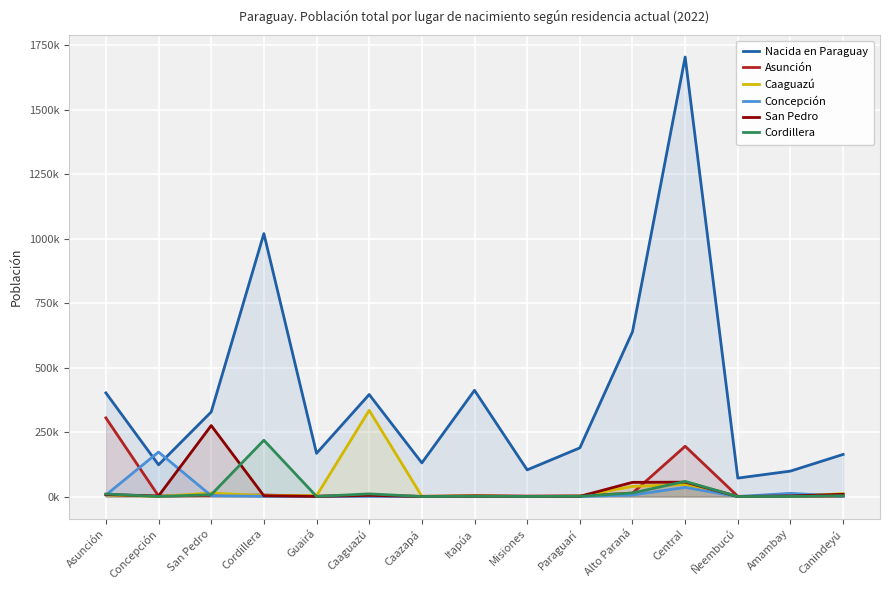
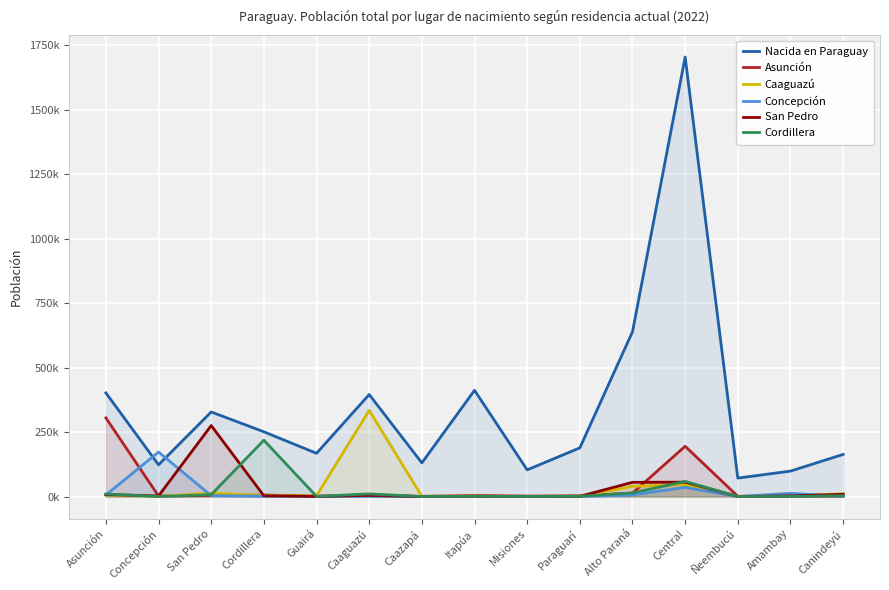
  {
    "Nacida en Paraguay": {
      "Asunción": 400000,
      "Concepción": 120000,
      "San Pedro": 330000,
-     "Cordillera": 1020000,
+     "Cordillera": 250000,
      "Guairá": 170000,
      "Caaguazú": 400000,
      "Caazapá": 130000,
      "Itapúa": 410000,
      "Misiones": 100000,
      "Paraguarí": 190000,
      "Alto Paraná": 640000,
      "Central": 1700000,
      "Ñeembucú": 70000,
      "Amambay": 100000,
      "Canindeyú": 160000
    },
    "Asunción": {
      "Asunción": 310000,
      "Central": 200000
    },
    "Caaguazú": {
      "Caaguazú": 330000,
      "Alto Paraná": 40000
    },
    "Concepción": {
      "Concepción": 170000,
      "Central": 40000,
      "Amambay": 10000
    },
    "San Pedro": {
      "San Pedro": 280000,
      "Alto Paraná": 60000
    },
    "Cordillera": {
      "Cordillera": 220000
    }
  }
